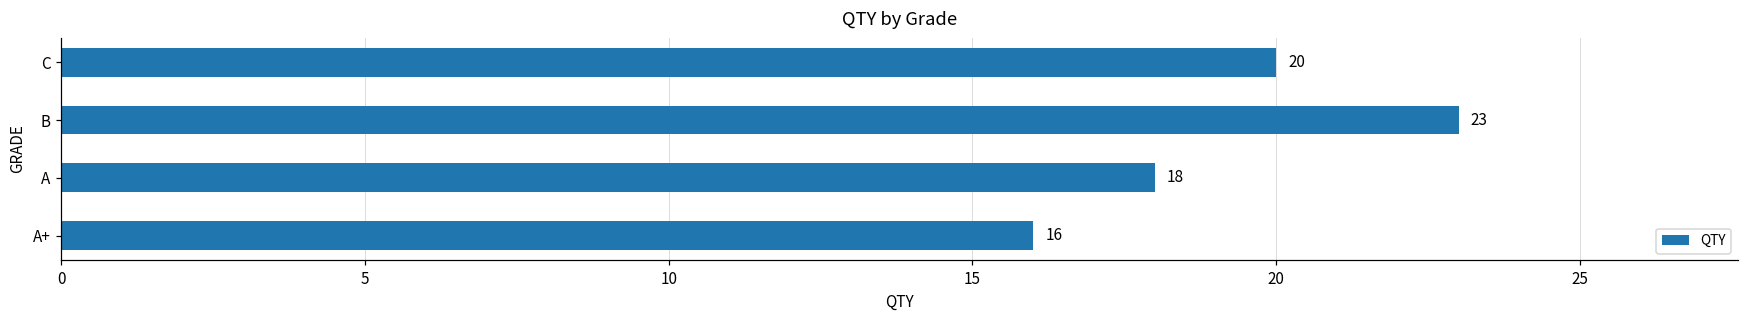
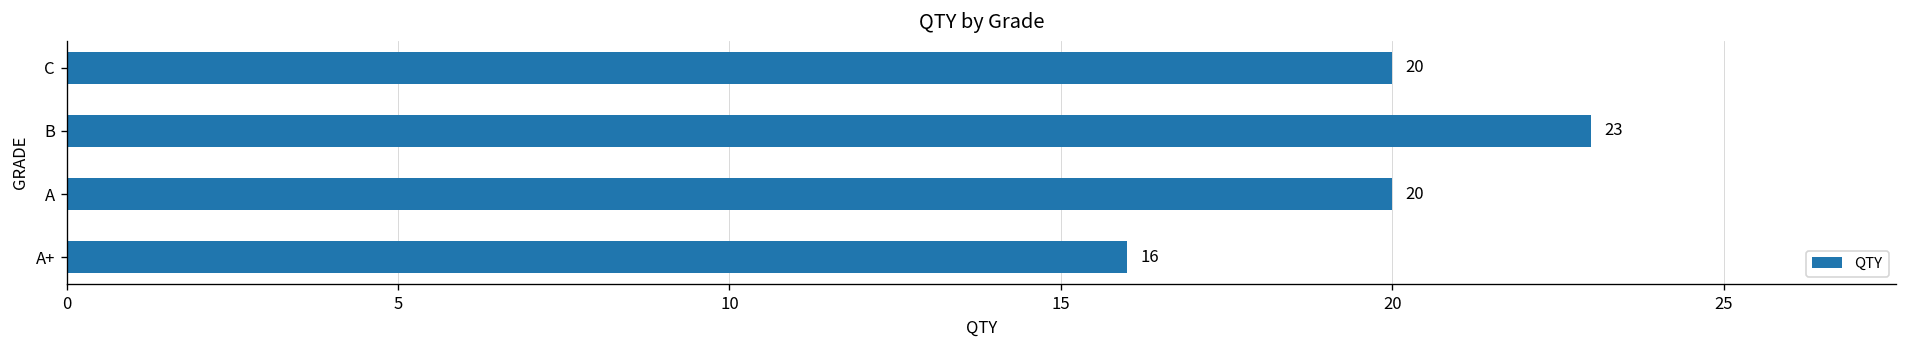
  {
    "C": 20,
    "B": 23,
-   "A": 18,
+   "A": 20,
    "A+": 16
  }
